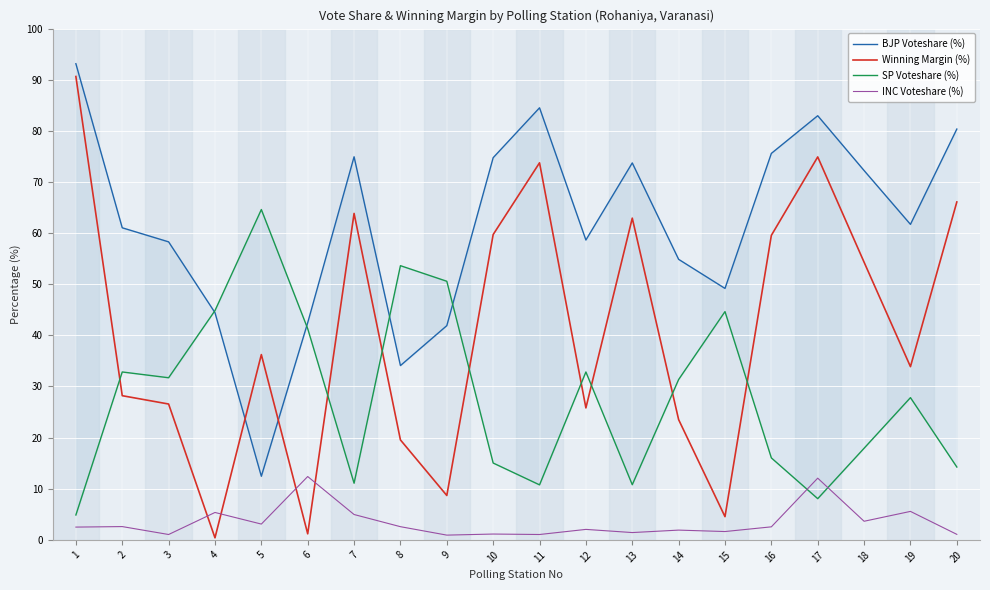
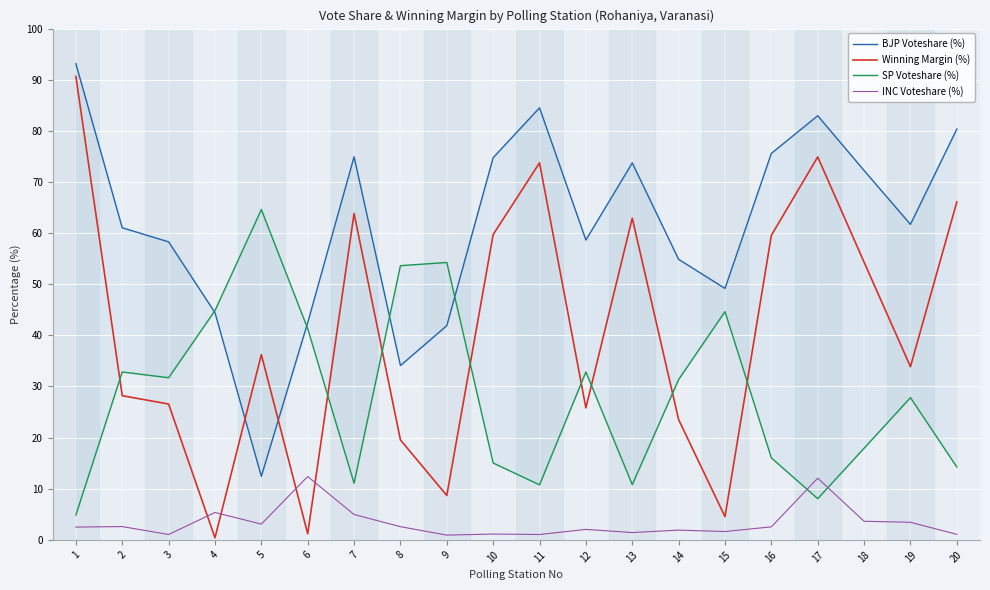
  {
    "BJP Voteshare (%)": {
      "5": 12,
      "8": 34,
      "9": 42
    },
    "Winning Margin (%)": {
      "1": 91,
      "2": 28,
      "3": 27,
      "4": 0,
      "5": 36,
      "6": 1,
      "7": 64,
      "8": 20,
      "9": 9,
      "10": 60,
      "11": 74,
      "12": 26,
      "13": 63,
      "14": 24,
      "15": 5,
      "16": 60,
      "17": 75,
      "18": 54,
      "19": 34,
      "20": 66
    },
    "SP Voteshare (%)": {
      "1": 5,
      "2": 33,
      "3": 32,
      "6": 41,
      "7": 11,
-     "9": 51,
+     "9": 54,
      "10": 15,
      "11": 11,
      "12": 33,
      "13": 11,
      "14": 31,
      "15": 45,
      "16": 16,
      "17": 8,
      "18": 18,
      "19": 28,
      "20": 14
    },
    "INC Voteshare (%)": {
      "1": 3,
      "2": 3,
      "3": 1,
      "4": 5,
      "5": 3,
      "6": 12,
      "7": 5,
      "8": 3,
      "9": 1,
      "10": 1,
      "11": 1,
      "12": 2,
      "13": 1,
      "14": 2,
      "15": 2,
      "16": 3,
      "17": 12,
      "18": 4,
-     "19": 6,
+     "19": 3,
      "20": 1
    }
  }
